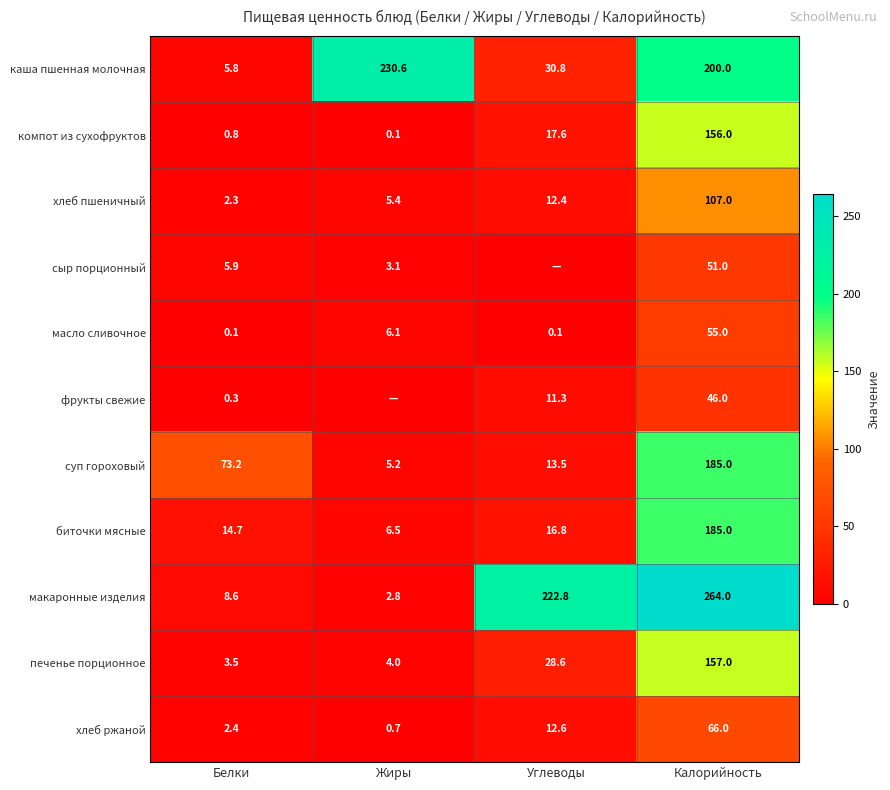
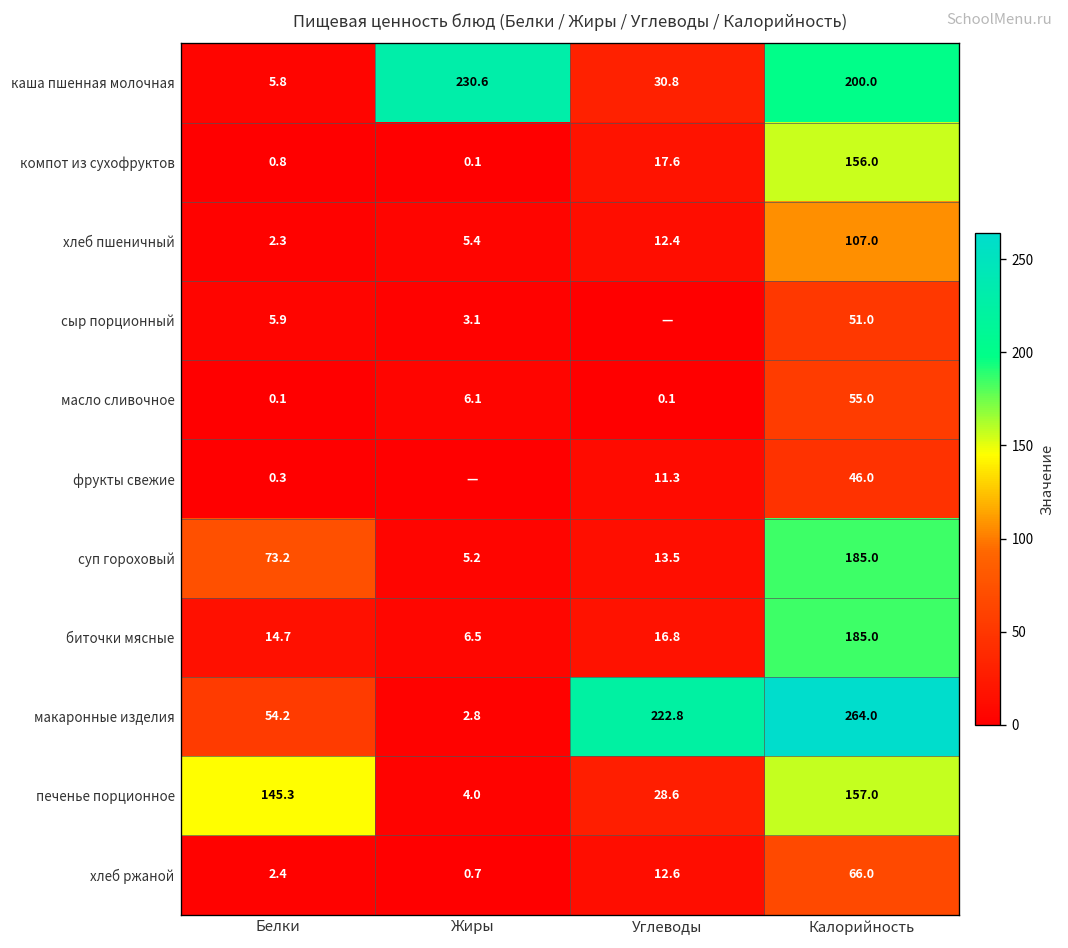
  {
    "каша пшенная молочная": {
      "Белки": 5.8,
      "Жиры": 230.6,
      "Углеводы": 30.8,
      "Калорийность": 200.0
    },
    "компот из сухофруктов": {
      "Белки": 0.8,
      "Жиры": 0.1,
      "Углеводы": 17.6,
      "Калорийность": 156.0
    },
    "хлеб пшеничный": {
      "Белки": 2.3,
      "Жиры": 5.4,
      "Углеводы": 12.4,
      "Калорийность": 107.0
    },
    "сыр порционный": {
      "Белки": 5.9,
      "Жиры": 3.1,
      "Калорийность": 51.0
    },
    "масло сливочное": {
      "Белки": 0.1,
      "Жиры": 6.1,
      "Углеводы": 0.1,
      "Калорийность": 55.0
    },
    "фрукты свежие": {
      "Белки": 0.3,
      "Углеводы": 11.3,
      "Калорийность": 46.0
    },
    "суп гороховый": {
      "Белки": 73.2,
      "Жиры": 5.2,
      "Углеводы": 13.5,
      "Калорийность": 185.0
    },
    "биточки мясные": {
      "Белки": 14.7,
      "Жиры": 6.5,
      "Углеводы": 16.8,
      "Калорийность": 185.0
    },
    "макаронные изделия": {
-     "Белки": 8.6,
+     "Белки": 54.2,
      "Жиры": 2.8,
      "Углеводы": 222.8,
      "Калорийность": 264.0
    },
    "печенье порционное": {
-     "Белки": 3.5,
+     "Белки": 145.3,
      "Жиры": 4.0,
      "Углеводы": 28.6,
      "Калорийность": 157.0
    },
    "хлеб ржаной": {
      "Белки": 2.4,
      "Жиры": 0.7,
      "Углеводы": 12.6,
      "Калорийность": 66.0
    }
  }
